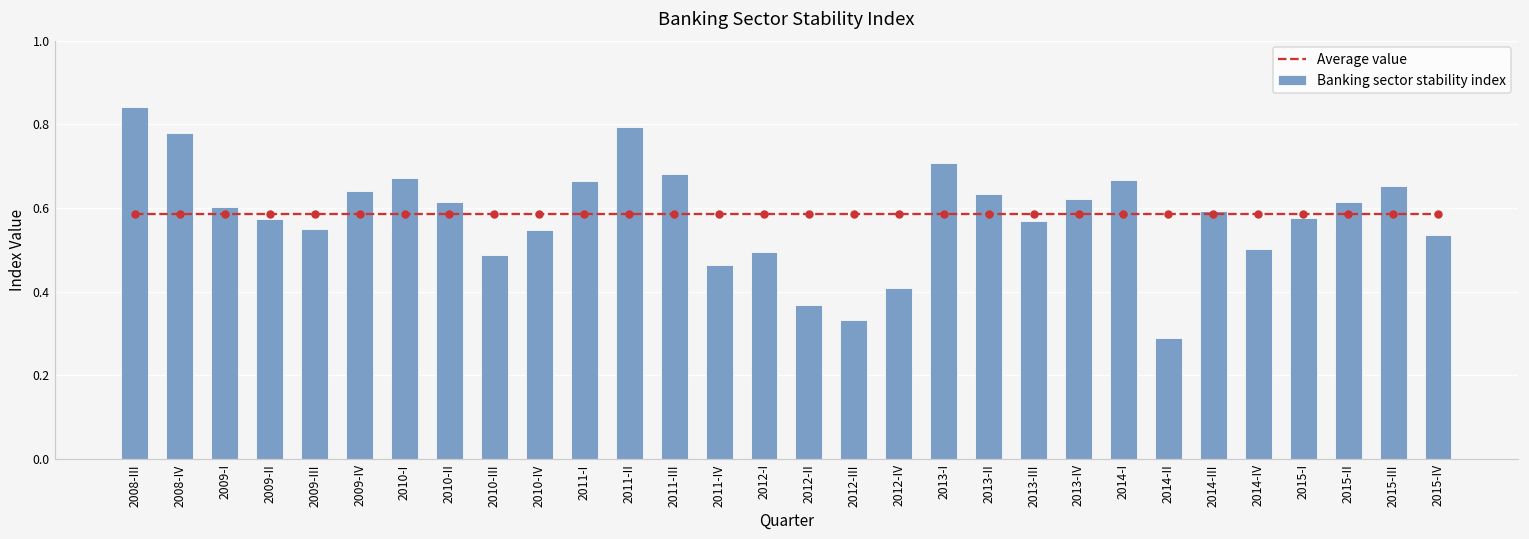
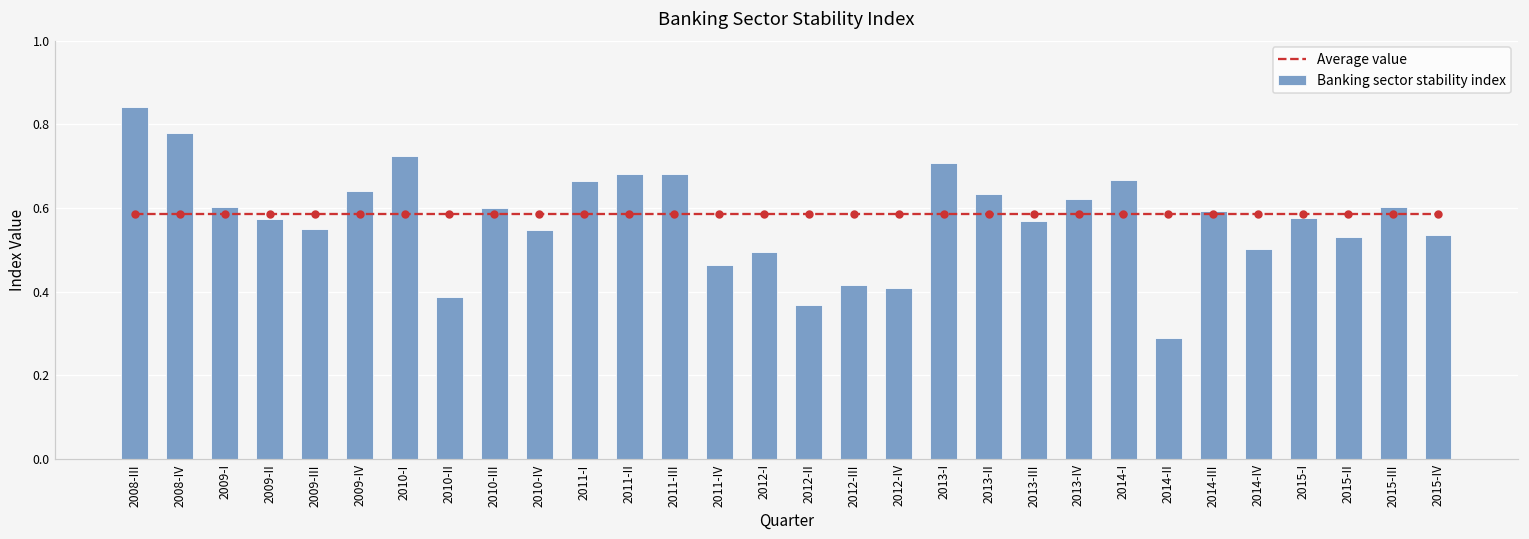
  {
    "Average value": {
      "2008-III": 0.59,
      "2008-IV": 0.59,
      "2009-I": 0.59,
      "2009-II": 0.59,
      "2009-III": 0.59,
      "2009-IV": 0.59,
      "2010-I": 0.59,
      "2010-II": 0.59,
      "2010-III": 0.59,
      "2010-IV": 0.59,
      "2011-I": 0.59,
      "2011-II": 0.59,
      "2011-III": 0.59,
      "2011-IV": 0.59,
      "2012-I": 0.59,
      "2012-II": 0.59,
      "2012-III": 0.59,
      "2012-IV": 0.59,
      "2013-I": 0.59,
      "2013-II": 0.59,
      "2013-III": 0.59,
      "2013-IV": 0.59,
      "2014-I": 0.59,
      "2014-II": 0.59,
      "2014-III": 0.59,
      "2014-IV": 0.59,
      "2015-I": 0.59,
      "2015-II": 0.59,
      "2015-III": 0.59,
      "2015-IV": 0.59
    },
    "Banking sector stability index": {
      "2008-III": 0.84,
      "2008-IV": 0.78,
      "2009-I": 0.60,
      "2009-II": 0.57,
      "2009-III": 0.55,
      "2009-IV": 0.64,
-     "2010-I": 0.67,
-     "2010-II": 0.61,
-     "2010-III": 0.49,
+     "2010-I": 0.73,
+     "2010-II": 0.39,
+     "2010-III": 0.60,
      "2010-IV": 0.55,
      "2011-I": 0.66,
-     "2011-II": 0.79,
+     "2011-II": 0.68,
      "2011-III": 0.68,
      "2011-IV": 0.46,
      "2012-I": 0.49,
      "2012-II": 0.37,
-     "2012-III": 0.33,
+     "2012-III": 0.41,
      "2012-IV": 0.41,
      "2013-I": 0.71,
      "2013-II": 0.63,
      "2013-III": 0.57,
      "2013-IV": 0.62,
      "2014-I": 0.67,
      "2014-II": 0.29,
      "2014-III": 0.59,
      "2014-IV": 0.50,
      "2015-I": 0.58,
-     "2015-II": 0.61,
-     "2015-III": 0.65,
+     "2015-II": 0.53,
+     "2015-III": 0.60,
      "2015-IV": 0.54
    }
  }
